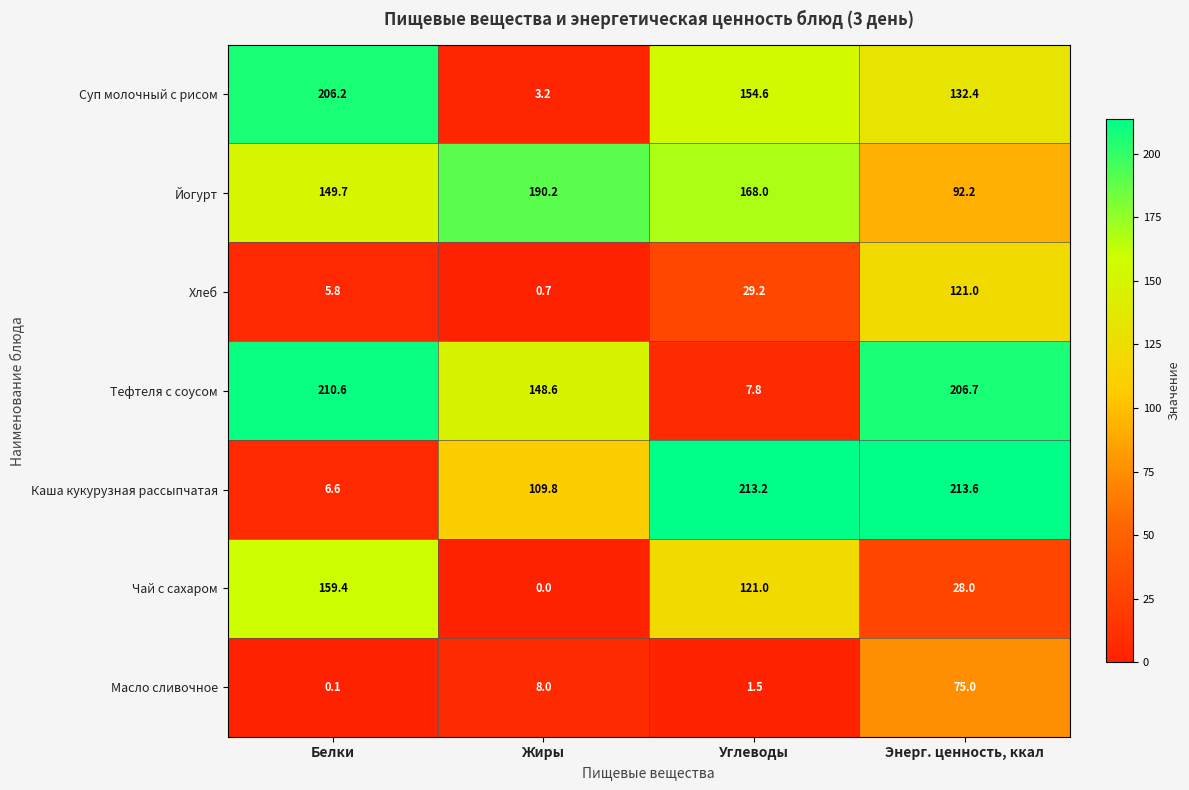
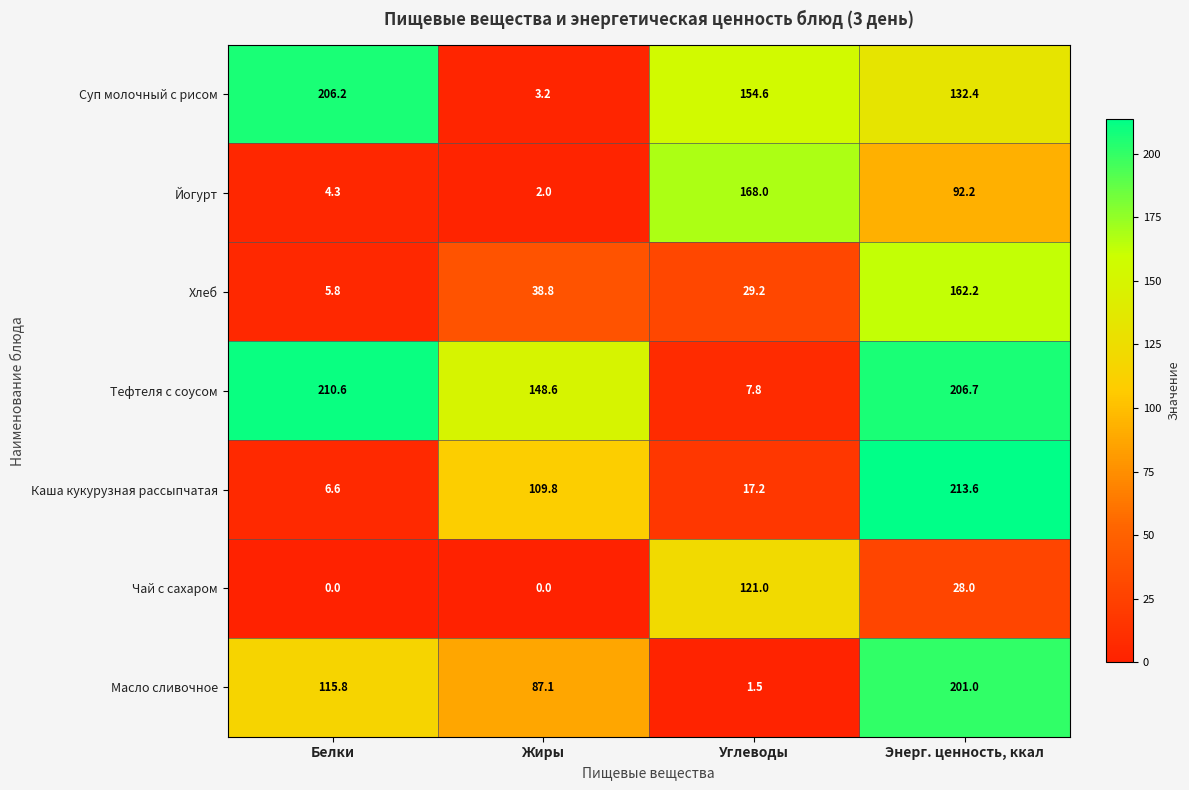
  {
    "Суп молочный с рисом": {
      "Белки": 206.2,
      "Жиры": 3.2,
      "Углеводы": 154.6,
      "Энерг. ценность, ккал": 132.4
    },
    "Йогурт": {
-     "Белки": 149.7,
-     "Жиры": 190.2,
+     "Белки": 4.3,
+     "Жиры": 2.0,
      "Углеводы": 168.0,
      "Энерг. ценность, ккал": 92.2
    },
    "Хлеб": {
      "Белки": 5.8,
-     "Жиры": 0.7,
+     "Жиры": 38.8,
      "Углеводы": 29.2,
-     "Энерг. ценность, ккал": 121.0
+     "Энерг. ценность, ккал": 162.2
    },
    "Тефтеля с соусом": {
      "Белки": 210.6,
      "Жиры": 148.6,
      "Углеводы": 7.8,
      "Энерг. ценность, ккал": 206.7
    },
    "Каша кукурузная рассыпчатая": {
      "Белки": 6.6,
      "Жиры": 109.8,
-     "Углеводы": 213.2,
+     "Углеводы": 17.2,
      "Энерг. ценность, ккал": 213.6
    },
    "Чай с сахаром": {
-     "Белки": 159.4,
+     "Белки": 0.0,
      "Жиры": 0.0,
      "Углеводы": 121.0,
      "Энерг. ценность, ккал": 28.0
    },
    "Масло сливочное": {
-     "Белки": 0.1,
-     "Жиры": 8.0,
+     "Белки": 115.8,
+     "Жиры": 87.1,
      "Углеводы": 1.5,
-     "Энерг. ценность, ккал": 75.0
+     "Энерг. ценность, ккал": 201.0
    }
  }
